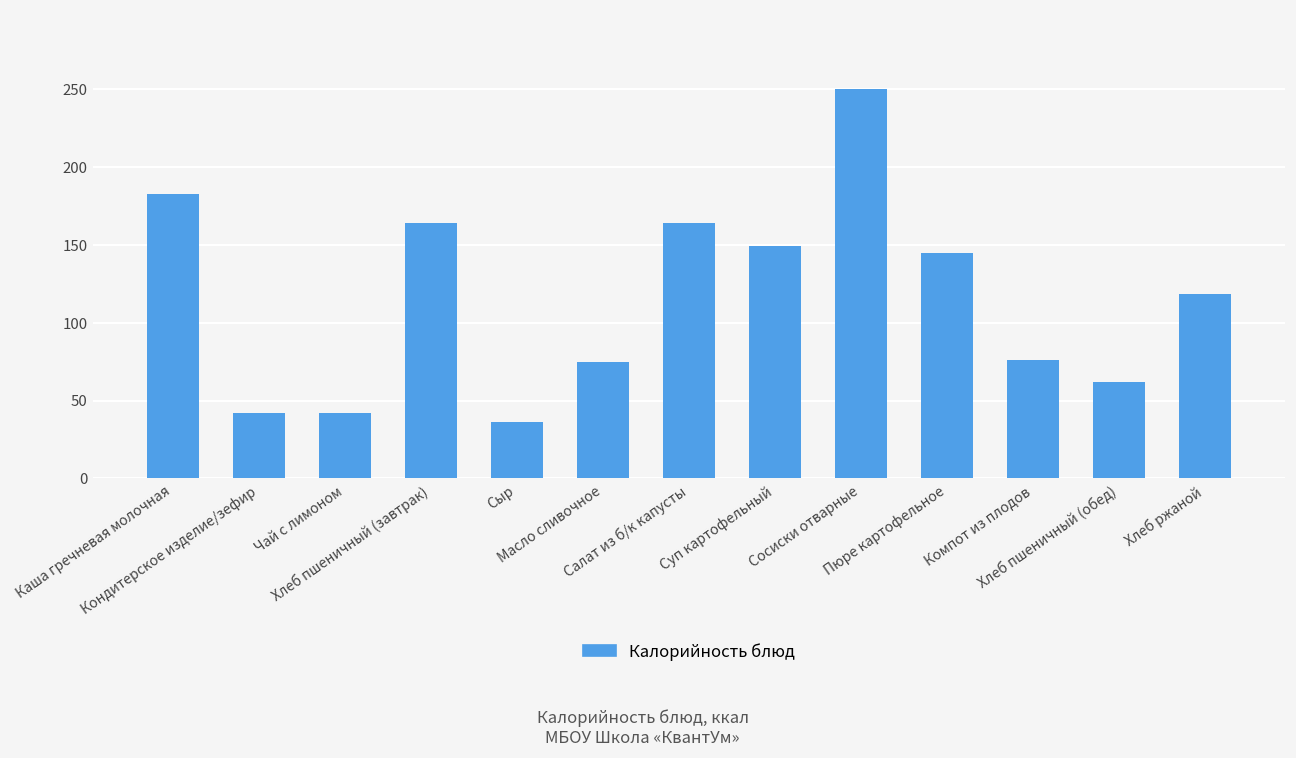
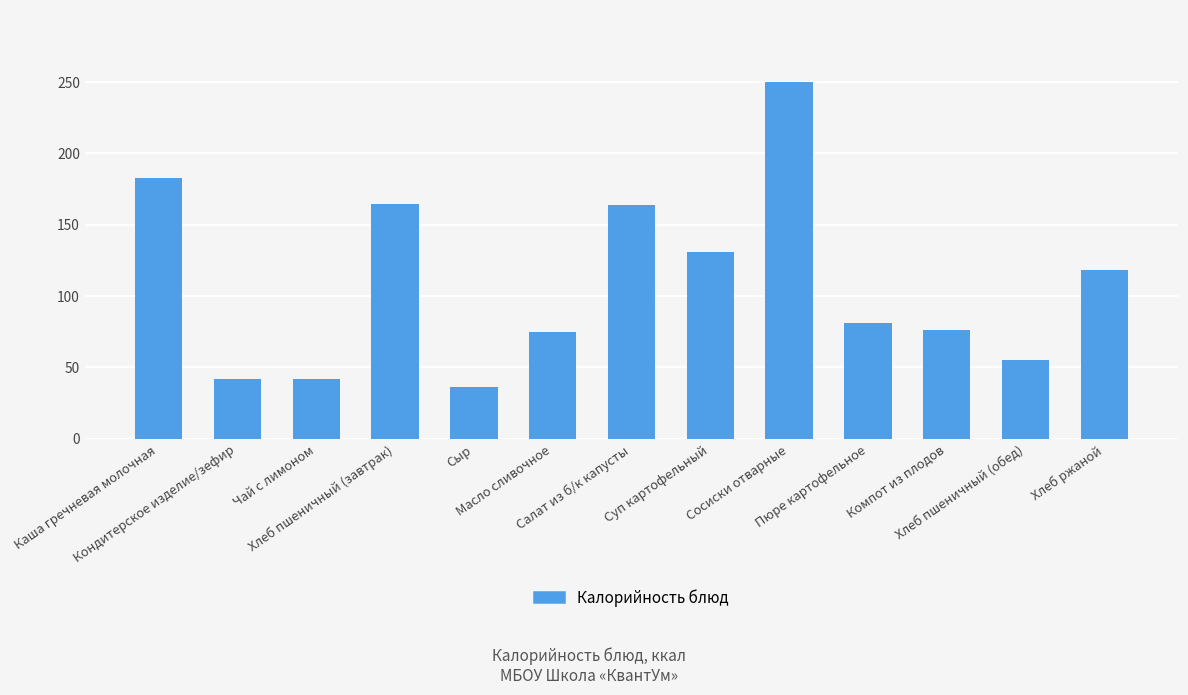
  {
    "Каша гречневая молочная": 183,
    "Кондитерское изделие/зефир": 42,
    "Чай с лимоном": 42,
    "Хлеб пшеничный (завтрак)": 164,
    "Сыр": 36,
    "Масло сливочное": 75,
    "Салат из б/к капусты": 164,
-   "Суп картофельный": 149,
+   "Суп картофельный": 131,
    "Сосиски отварные": 250,
-   "Пюре картофельное": 145,
+   "Пюре картофельное": 81,
    "Компот из плодов": 76,
-   "Хлеб пшеничный (обед)": 62,
+   "Хлеб пшеничный (обед)": 55,
    "Хлеб ржаной": 119
  }
